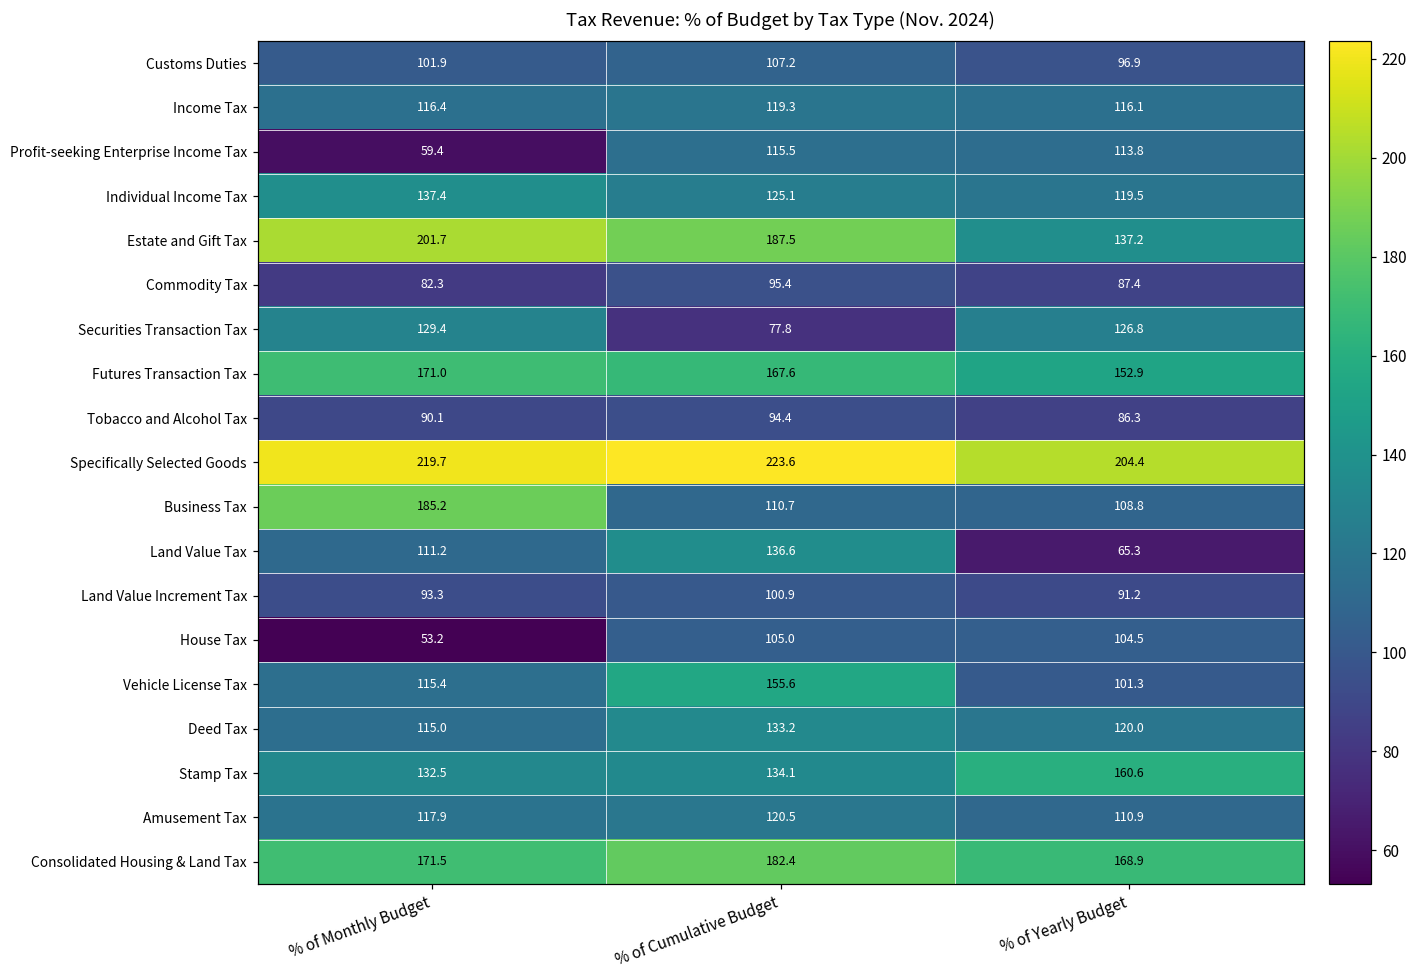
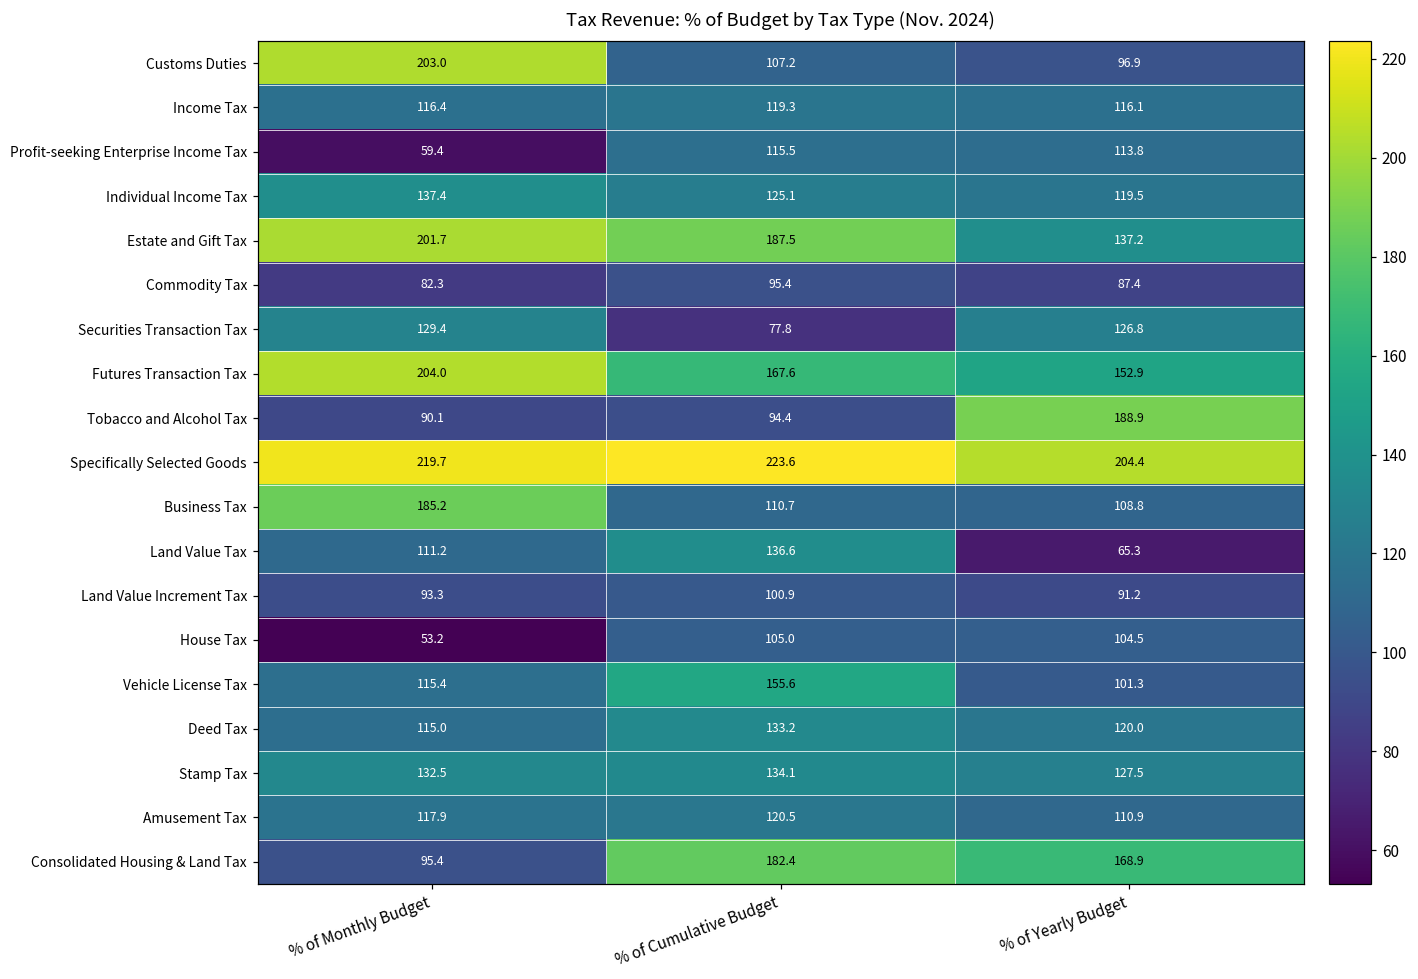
  {
    "Customs Duties": {
-     "% of Monthly Budget": 101.9,
+     "% of Monthly Budget": 203.0,
      "% of Cumulative Budget": 107.2,
      "% of Yearly Budget": 96.9
    },
    "Income Tax": {
      "% of Monthly Budget": 116.4,
      "% of Cumulative Budget": 119.3,
      "% of Yearly Budget": 116.1
    },
    "Profit-seeking Enterprise Income Tax": {
      "% of Monthly Budget": 59.4,
      "% of Cumulative Budget": 115.5,
      "% of Yearly Budget": 113.8
    },
    "Individual Income Tax": {
      "% of Monthly Budget": 137.4,
      "% of Cumulative Budget": 125.1,
      "% of Yearly Budget": 119.5
    },
    "Estate and Gift Tax": {
      "% of Monthly Budget": 201.7,
      "% of Cumulative Budget": 187.5,
      "% of Yearly Budget": 137.2
    },
    "Commodity Tax": {
      "% of Monthly Budget": 82.3,
      "% of Cumulative Budget": 95.4,
      "% of Yearly Budget": 87.4
    },
    "Securities Transaction Tax": {
      "% of Monthly Budget": 129.4,
      "% of Cumulative Budget": 77.8,
      "% of Yearly Budget": 126.8
    },
    "Futures Transaction Tax": {
-     "% of Monthly Budget": 171.0,
+     "% of Monthly Budget": 204.0,
      "% of Cumulative Budget": 167.6,
      "% of Yearly Budget": 152.9
    },
    "Tobacco and Alcohol Tax": {
      "% of Monthly Budget": 90.1,
      "% of Cumulative Budget": 94.4,
-     "% of Yearly Budget": 86.3
+     "% of Yearly Budget": 188.9
    },
    "Specifically Selected Goods": {
      "% of Monthly Budget": 219.7,
      "% of Cumulative Budget": 223.6,
      "% of Yearly Budget": 204.4
    },
    "Business Tax": {
      "% of Monthly Budget": 185.2,
      "% of Cumulative Budget": 110.7,
      "% of Yearly Budget": 108.8
    },
    "Land Value Tax": {
      "% of Monthly Budget": 111.2,
      "% of Cumulative Budget": 136.6,
      "% of Yearly Budget": 65.3
    },
    "Land Value Increment Tax": {
      "% of Monthly Budget": 93.3,
      "% of Cumulative Budget": 100.9,
      "% of Yearly Budget": 91.2
    },
    "House Tax": {
      "% of Monthly Budget": 53.2,
      "% of Cumulative Budget": 105.0,
      "% of Yearly Budget": 104.5
    },
    "Vehicle License Tax": {
      "% of Monthly Budget": 115.4,
      "% of Cumulative Budget": 155.6,
      "% of Yearly Budget": 101.3
    },
    "Deed Tax": {
      "% of Monthly Budget": 115.0,
      "% of Cumulative Budget": 133.2,
      "% of Yearly Budget": 120.0
    },
    "Stamp Tax": {
      "% of Monthly Budget": 132.5,
      "% of Cumulative Budget": 134.1,
-     "% of Yearly Budget": 160.6
+     "% of Yearly Budget": 127.5
    },
    "Amusement Tax": {
      "% of Monthly Budget": 117.9,
      "% of Cumulative Budget": 120.5,
      "% of Yearly Budget": 110.9
    },
    "Consolidated Housing & Land Tax": {
-     "% of Monthly Budget": 171.5,
+     "% of Monthly Budget": 95.4,
      "% of Cumulative Budget": 182.4,
      "% of Yearly Budget": 168.9
    }
  }
